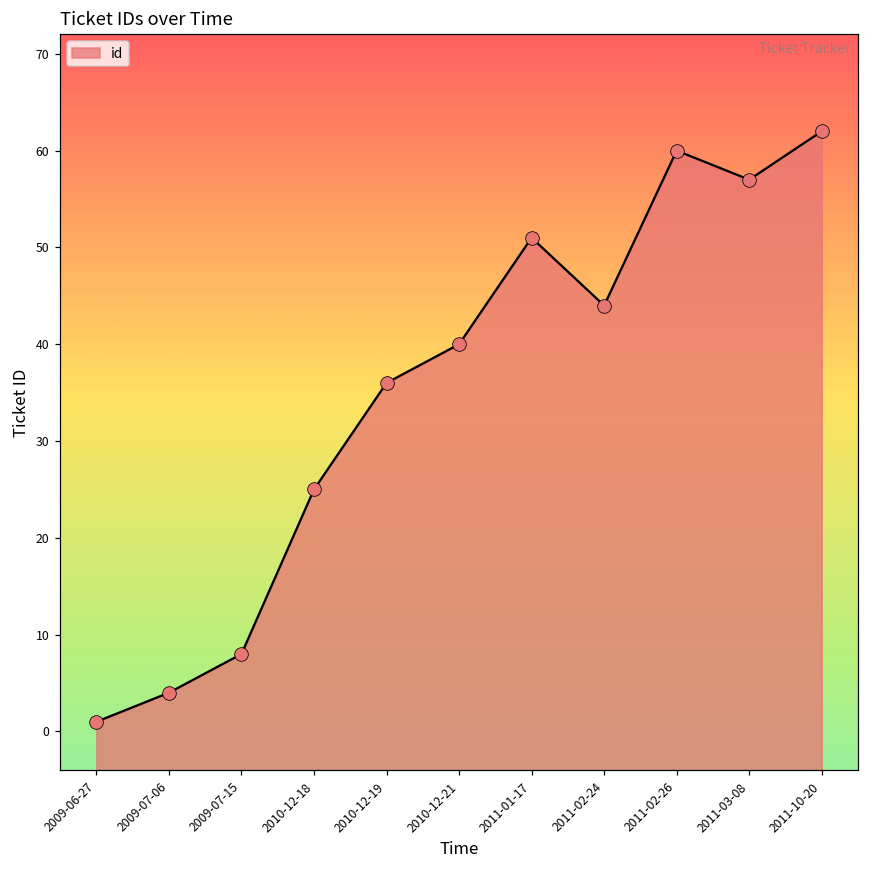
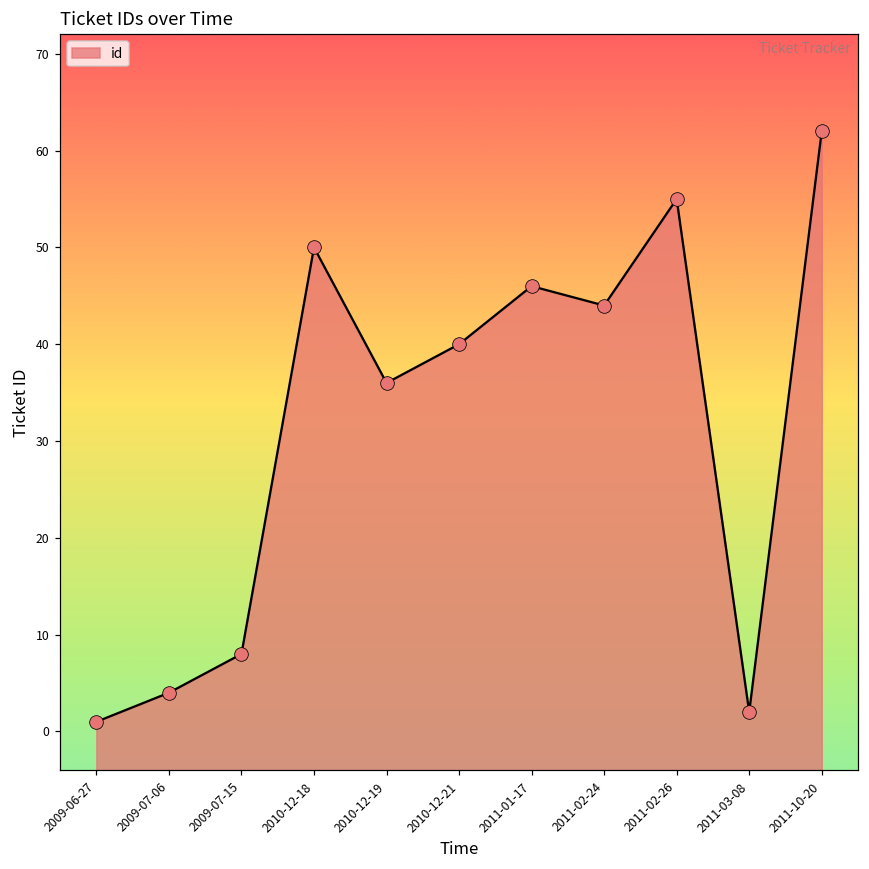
  {
    "2009-06-27": 1,
    "2009-07-06": 4,
    "2009-07-15": 8,
-   "2010-12-18": 25,
+   "2010-12-18": 50,
    "2010-12-19": 36,
    "2010-12-21": 40,
-   "2011-01-17": 51,
+   "2011-01-17": 46,
    "2011-02-24": 44,
-   "2011-02-26": 60,
-   "2011-03-08": 57,
+   "2011-02-26": 55,
+   "2011-03-08": 2,
    "2011-10-20": 62
  }
